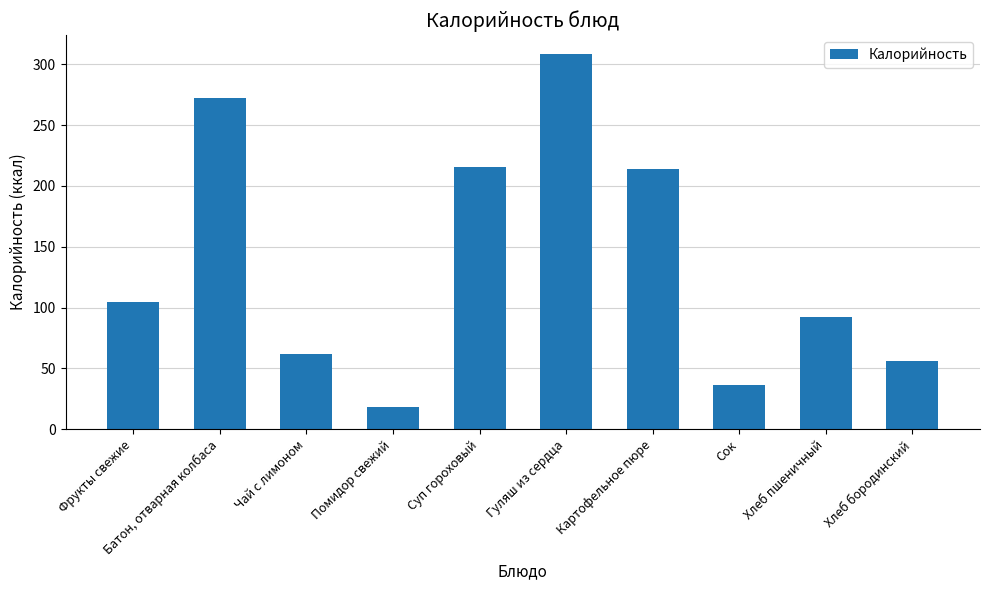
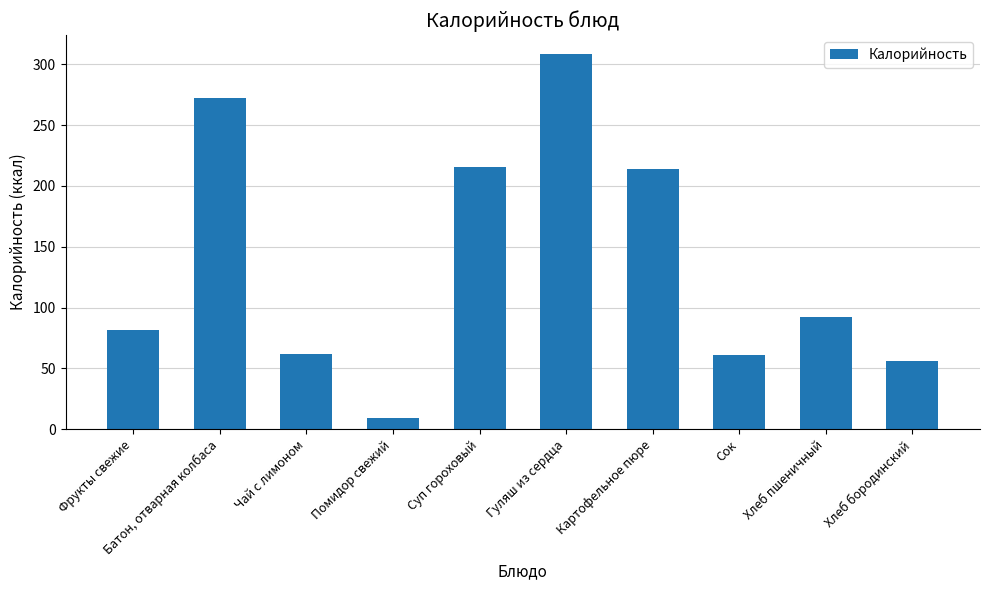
  {
-   "Фрукты свежие": 105,
+   "Фрукты свежие": 82,
    "Батон, отварная колбаса": 272,
    "Чай с лимоном": 62,
-   "Помидор свежий": 18,
+   "Помидор свежий": 9,
    "Суп гороховый": 216,
    "Гуляш из сердца": 309,
    "Картофельное пюре": 214,
-   "Сок": 36,
+   "Сок": 61,
    "Хлеб пшеничный": 92,
    "Хлеб бородинский": 56
  }
